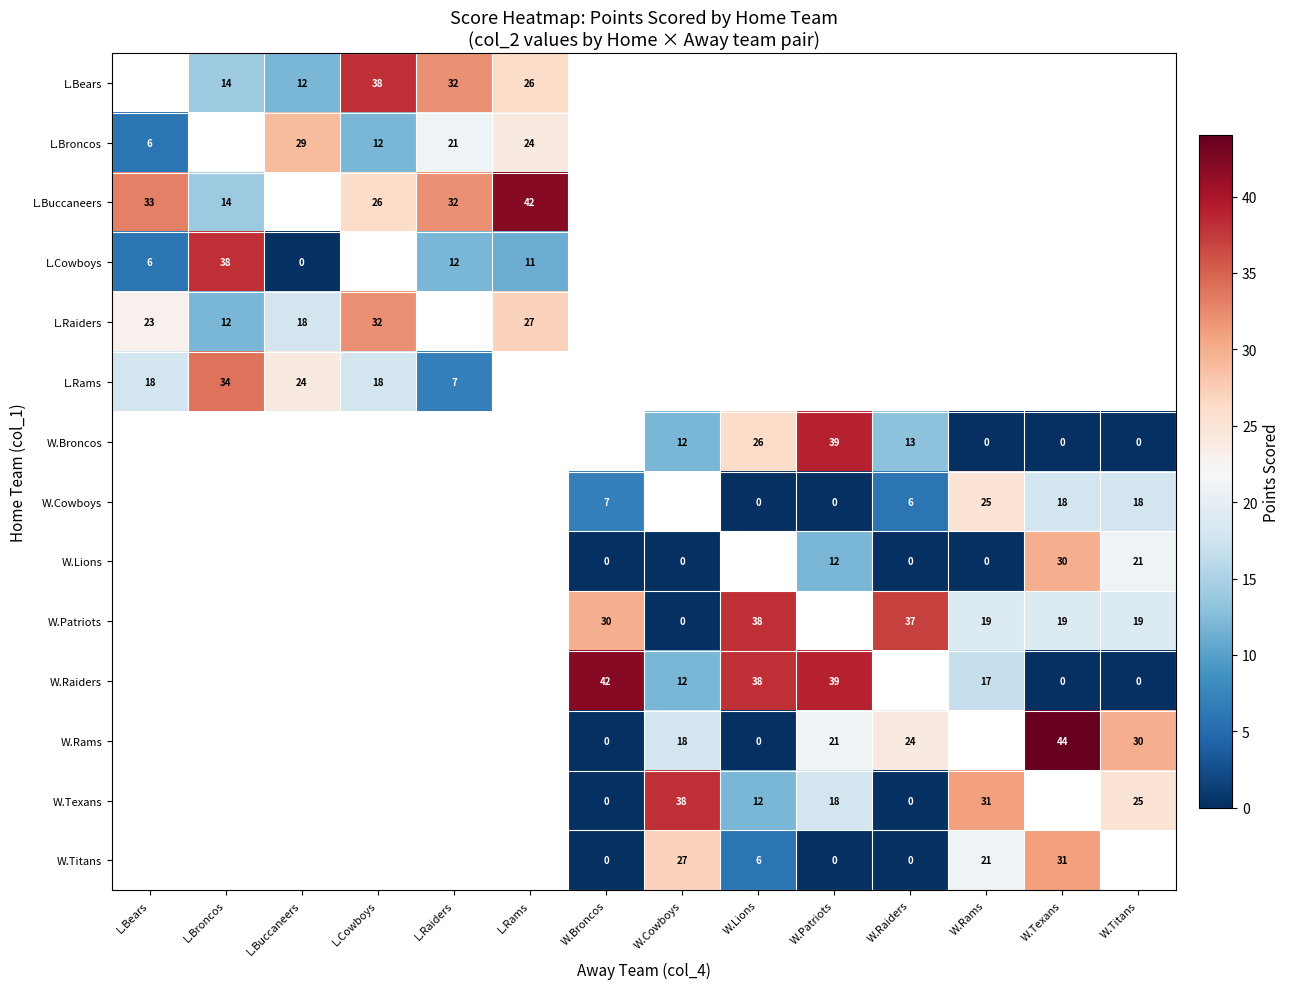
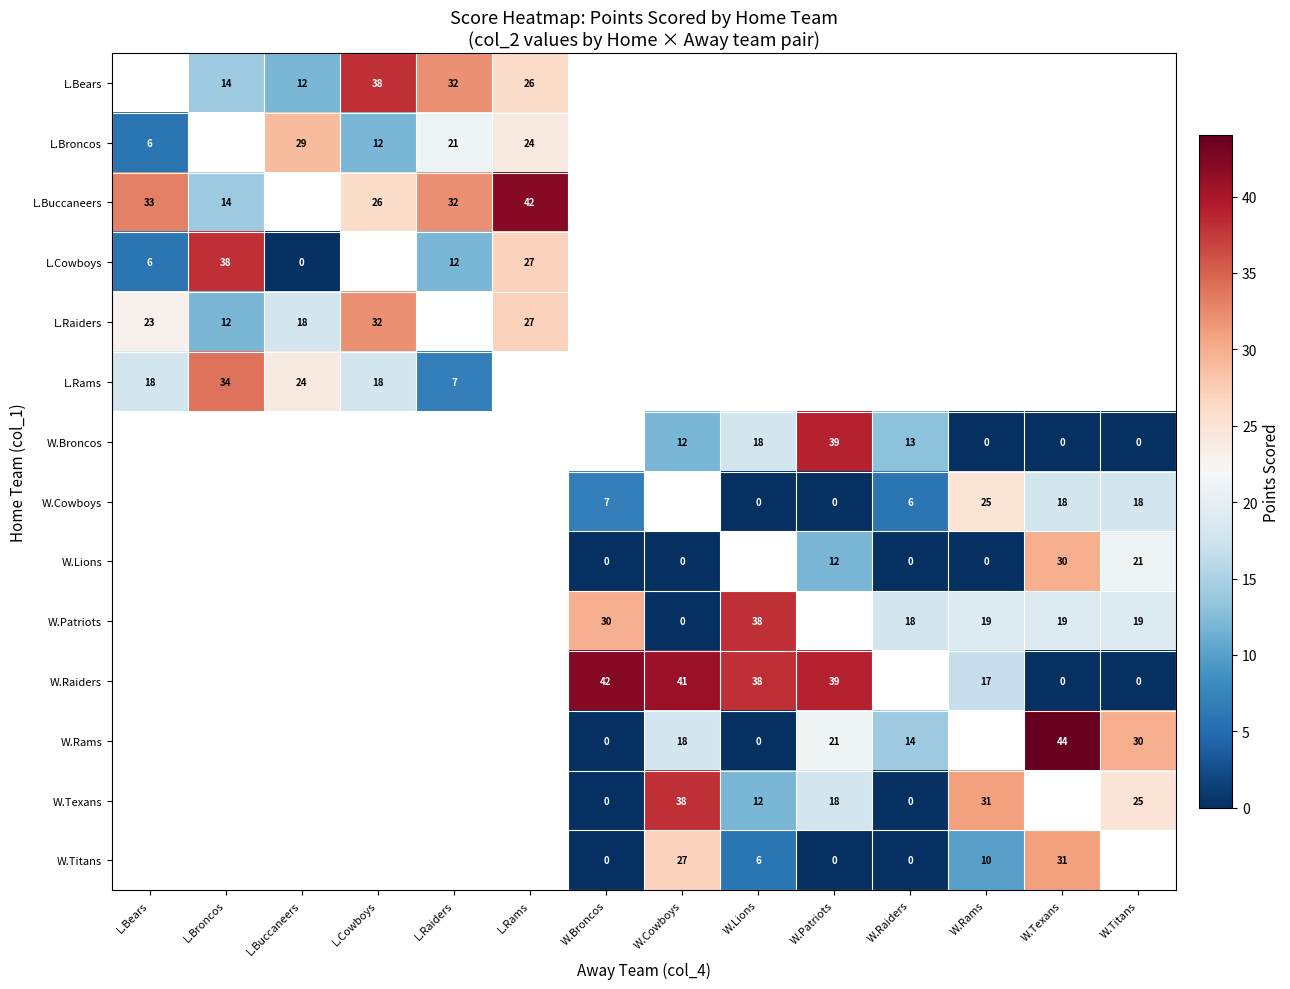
  {
    "L.Bears": {
      "L.Broncos": 14,
      "L.Buccaneers": 12,
      "L.Cowboys": 38,
      "L.Raiders": 32,
      "L.Rams": 26
    },
    "L.Broncos": {
      "L.Bears": 6,
      "L.Buccaneers": 29,
      "L.Cowboys": 12,
      "L.Raiders": 21,
      "L.Rams": 24
    },
    "L.Buccaneers": {
      "L.Bears": 33,
      "L.Broncos": 14,
      "L.Cowboys": 26,
      "L.Raiders": 32,
      "L.Rams": 42
    },
    "L.Cowboys": {
      "L.Bears": 6,
      "L.Broncos": 38,
      "L.Buccaneers": 0,
      "L.Raiders": 12,
-     "L.Rams": 11
+     "L.Rams": 27
    },
    "L.Raiders": {
      "L.Bears": 23,
      "L.Broncos": 12,
      "L.Buccaneers": 18,
      "L.Cowboys": 32,
      "L.Rams": 27
    },
    "L.Rams": {
      "L.Bears": 18,
      "L.Broncos": 34,
      "L.Buccaneers": 24,
      "L.Cowboys": 18,
      "L.Raiders": 7
    },
    "W.Broncos": {
      "W.Cowboys": 12,
-     "W.Lions": 26,
+     "W.Lions": 18,
      "W.Patriots": 39,
      "W.Raiders": 13,
      "W.Rams": 0,
      "W.Texans": 0,
      "W.Titans": 0
    },
    "W.Cowboys": {
      "W.Broncos": 7,
      "W.Lions": 0,
      "W.Patriots": 0,
      "W.Raiders": 6,
      "W.Rams": 25,
      "W.Texans": 18,
      "W.Titans": 18
    },
    "W.Lions": {
      "W.Broncos": 0,
      "W.Cowboys": 0,
      "W.Patriots": 12,
      "W.Raiders": 0,
      "W.Rams": 0,
      "W.Texans": 30,
      "W.Titans": 21
    },
    "W.Patriots": {
      "W.Broncos": 30,
      "W.Cowboys": 0,
      "W.Lions": 38,
-     "W.Raiders": 37,
+     "W.Raiders": 18,
      "W.Rams": 19,
      "W.Texans": 19,
      "W.Titans": 19
    },
    "W.Raiders": {
      "W.Broncos": 42,
-     "W.Cowboys": 12,
+     "W.Cowboys": 41,
      "W.Lions": 38,
      "W.Patriots": 39,
      "W.Rams": 17,
      "W.Texans": 0,
      "W.Titans": 0
    },
    "W.Rams": {
      "W.Broncos": 0,
      "W.Cowboys": 18,
      "W.Lions": 0,
      "W.Patriots": 21,
-     "W.Raiders": 24,
+     "W.Raiders": 14,
      "W.Texans": 44,
      "W.Titans": 30
    },
    "W.Texans": {
      "W.Broncos": 0,
      "W.Cowboys": 38,
      "W.Lions": 12,
      "W.Patriots": 18,
      "W.Raiders": 0,
      "W.Rams": 31,
      "W.Titans": 25
    },
    "W.Titans": {
      "W.Broncos": 0,
      "W.Cowboys": 27,
      "W.Lions": 6,
      "W.Patriots": 0,
      "W.Raiders": 0,
-     "W.Rams": 21,
+     "W.Rams": 10,
      "W.Texans": 31
    }
  }
